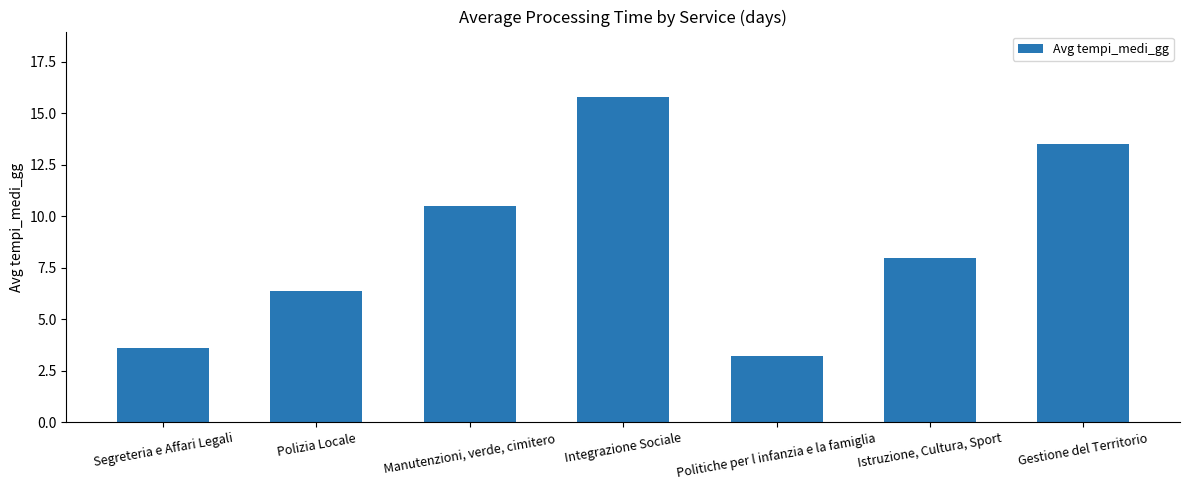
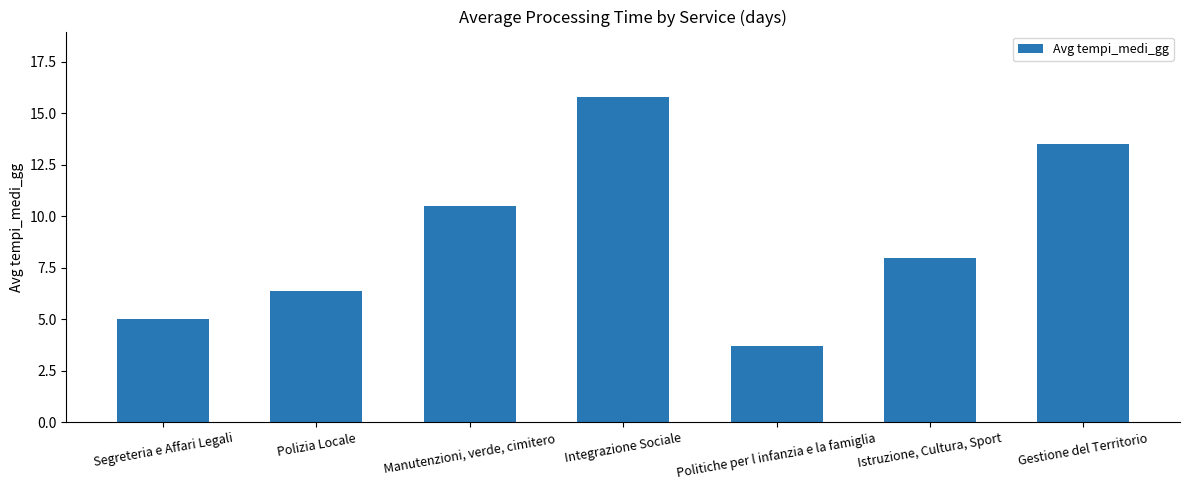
  {
-   "Segreteria e Affari Legali": 3.6,
+   "Segreteria e Affari Legali": 5.0,
    "Polizia Locale": 6.4,
    "Manutenzioni, verde, cimitero": 10.5,
    "Integrazione Sociale": 15.8,
-   "Politiche per l infanzia e la famiglia": 3.2,
+   "Politiche per l infanzia e la famiglia": 3.7,
    "Istruzione, Cultura, Sport": 8.0,
    "Gestione del Territorio": 13.5
  }
